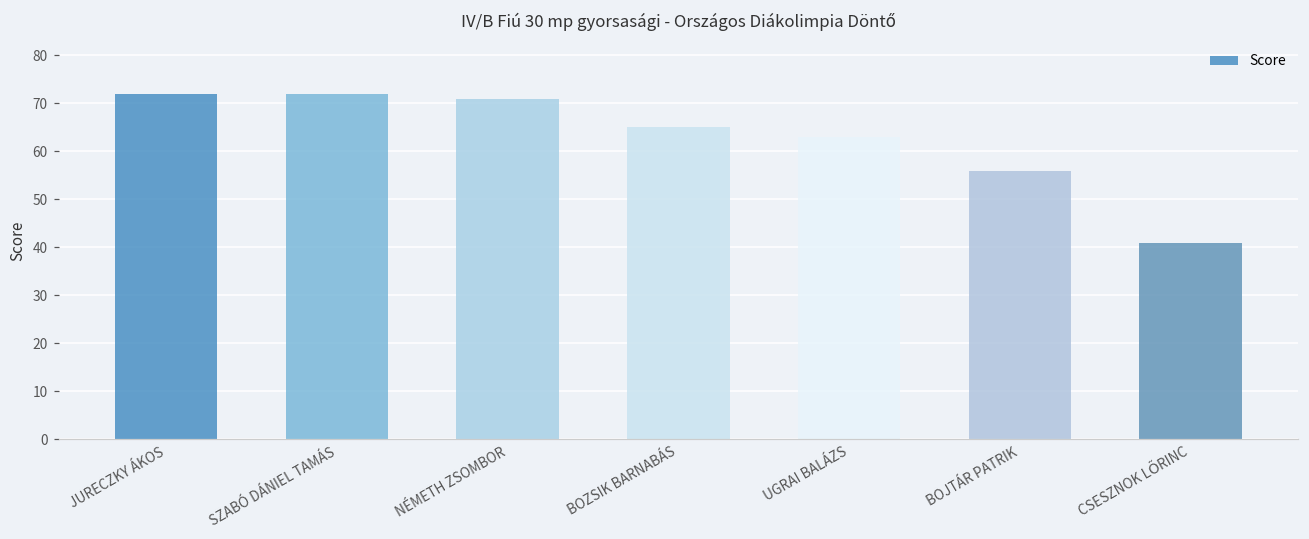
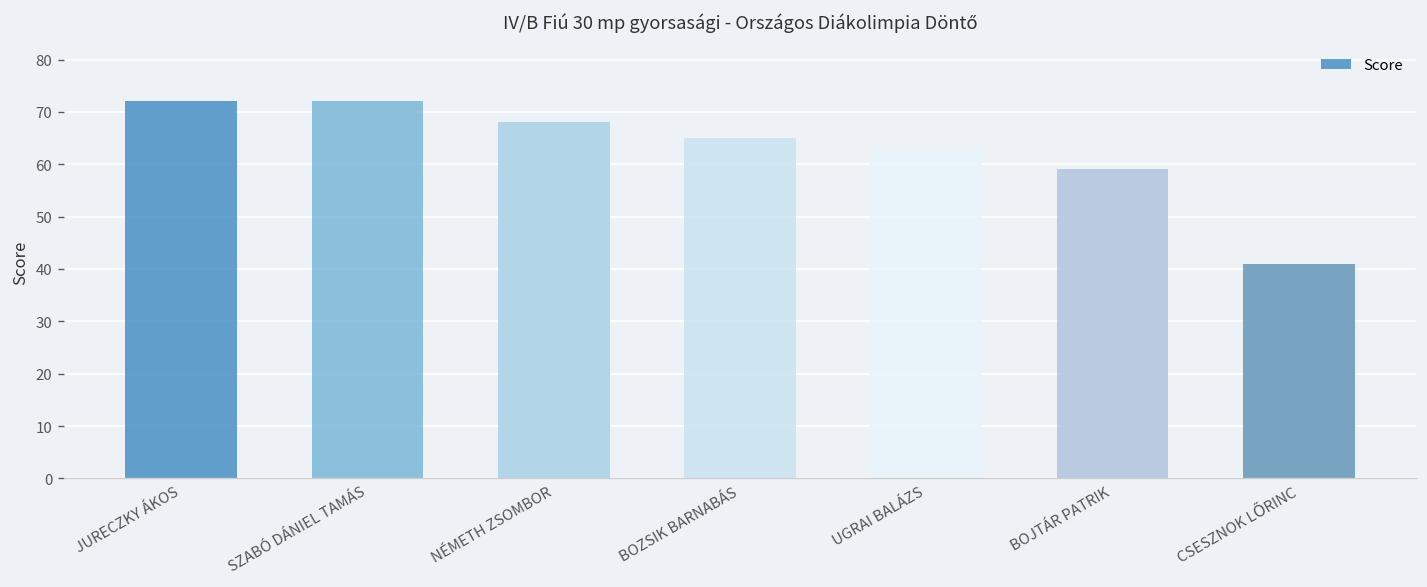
  {
    "JURECZKY ÁKOS": 72,
    "SZABÓ DÁNIEL TAMÁS": 72,
-   "NÉMETH ZSOMBOR": 71,
+   "NÉMETH ZSOMBOR": 68,
    "BOZSIK BARNABÁS": 65,
    "UGRAI BALÁZS": 63,
-   "BOJTÁR PATRIK": 56,
+   "BOJTÁR PATRIK": 59,
    "CSESZNOK LŐRINC": 41
  }
